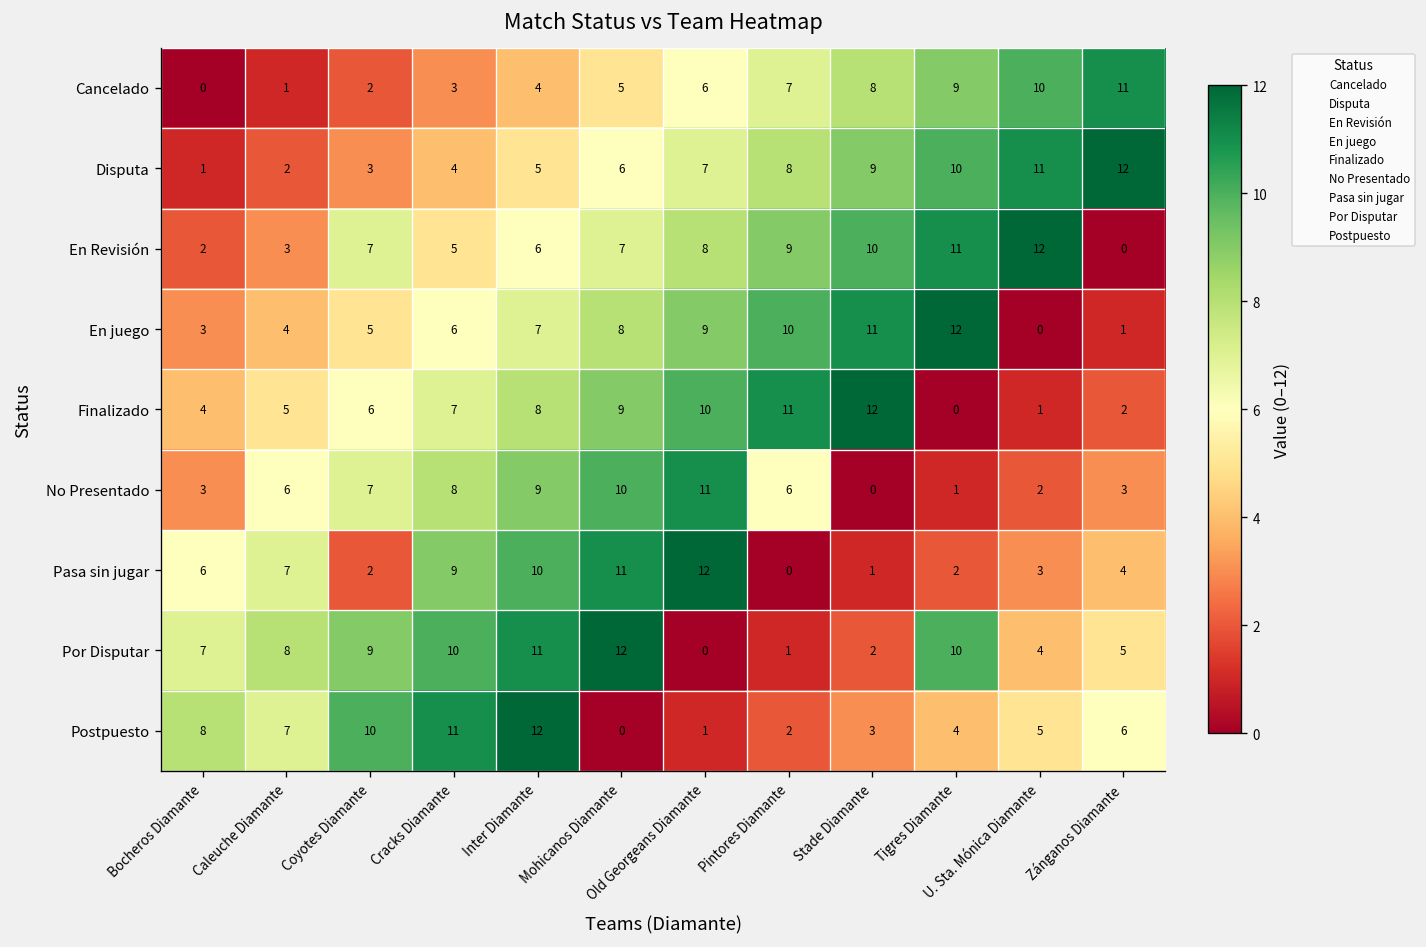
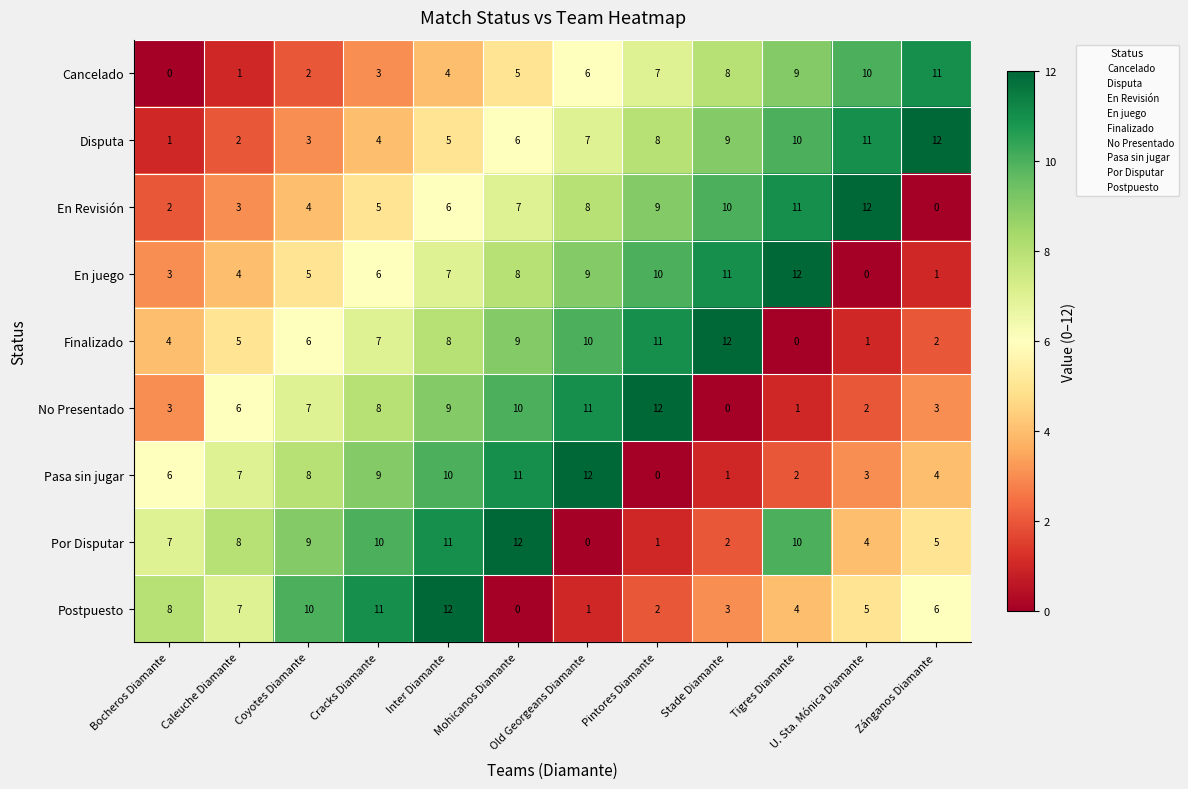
  {
    "Cancelado": {
      "Bocheros Diamante": 0,
      "Caleuche Diamante": 1,
      "Coyotes Diamante": 2,
      "Cracks Diamante": 3,
      "Inter Diamante": 4,
      "Mohicanos Diamante": 5,
      "Old Georgeans Diamante": 6,
      "Pintores Diamante": 7,
      "Stade Diamante": 8,
      "Tigres Diamante": 9,
      "U. Sta. Mónica Diamante": 10,
      "Zánganos Diamante": 11
    },
    "Disputa": {
      "Bocheros Diamante": 1,
      "Caleuche Diamante": 2,
      "Coyotes Diamante": 3,
      "Cracks Diamante": 4,
      "Inter Diamante": 5,
      "Mohicanos Diamante": 6,
      "Old Georgeans Diamante": 7,
      "Pintores Diamante": 8,
      "Stade Diamante": 9,
      "Tigres Diamante": 10,
      "U. Sta. Mónica Diamante": 11,
      "Zánganos Diamante": 12
    },
    "En Revisión": {
      "Bocheros Diamante": 2,
      "Caleuche Diamante": 3,
-     "Coyotes Diamante": 7,
+     "Coyotes Diamante": 4,
      "Cracks Diamante": 5,
      "Inter Diamante": 6,
      "Mohicanos Diamante": 7,
      "Old Georgeans Diamante": 8,
      "Pintores Diamante": 9,
      "Stade Diamante": 10,
      "Tigres Diamante": 11,
      "U. Sta. Mónica Diamante": 12,
      "Zánganos Diamante": 0
    },
    "En juego": {
      "Bocheros Diamante": 3,
      "Caleuche Diamante": 4,
      "Coyotes Diamante": 5,
      "Cracks Diamante": 6,
      "Inter Diamante": 7,
      "Mohicanos Diamante": 8,
      "Old Georgeans Diamante": 9,
      "Pintores Diamante": 10,
      "Stade Diamante": 11,
      "Tigres Diamante": 12,
      "U. Sta. Mónica Diamante": 0,
      "Zánganos Diamante": 1
    },
    "Finalizado": {
      "Bocheros Diamante": 4,
      "Caleuche Diamante": 5,
      "Coyotes Diamante": 6,
      "Cracks Diamante": 7,
      "Inter Diamante": 8,
      "Mohicanos Diamante": 9,
      "Old Georgeans Diamante": 10,
      "Pintores Diamante": 11,
      "Stade Diamante": 12,
      "Tigres Diamante": 0,
      "U. Sta. Mónica Diamante": 1,
      "Zánganos Diamante": 2
    },
    "No Presentado": {
      "Bocheros Diamante": 3,
      "Caleuche Diamante": 6,
      "Coyotes Diamante": 7,
      "Cracks Diamante": 8,
      "Inter Diamante": 9,
      "Mohicanos Diamante": 10,
      "Old Georgeans Diamante": 11,
-     "Pintores Diamante": 6,
+     "Pintores Diamante": 12,
      "Stade Diamante": 0,
      "Tigres Diamante": 1,
      "U. Sta. Mónica Diamante": 2,
      "Zánganos Diamante": 3
    },
    "Pasa sin jugar": {
      "Bocheros Diamante": 6,
      "Caleuche Diamante": 7,
-     "Coyotes Diamante": 2,
+     "Coyotes Diamante": 8,
      "Cracks Diamante": 9,
      "Inter Diamante": 10,
      "Mohicanos Diamante": 11,
      "Old Georgeans Diamante": 12,
      "Pintores Diamante": 0,
      "Stade Diamante": 1,
      "Tigres Diamante": 2,
      "U. Sta. Mónica Diamante": 3,
      "Zánganos Diamante": 4
    },
    "Por Disputar": {
      "Bocheros Diamante": 7,
      "Caleuche Diamante": 8,
      "Coyotes Diamante": 9,
      "Cracks Diamante": 10,
      "Inter Diamante": 11,
      "Mohicanos Diamante": 12,
      "Old Georgeans Diamante": 0,
      "Pintores Diamante": 1,
      "Stade Diamante": 2,
      "Tigres Diamante": 10,
      "U. Sta. Mónica Diamante": 4,
      "Zánganos Diamante": 5
    },
    "Postpuesto": {
      "Bocheros Diamante": 8,
      "Caleuche Diamante": 7,
      "Coyotes Diamante": 10,
      "Cracks Diamante": 11,
      "Inter Diamante": 12,
      "Mohicanos Diamante": 0,
      "Old Georgeans Diamante": 1,
      "Pintores Diamante": 2,
      "Stade Diamante": 3,
      "Tigres Diamante": 4,
      "U. Sta. Mónica Diamante": 5,
      "Zánganos Diamante": 6
    }
  }
